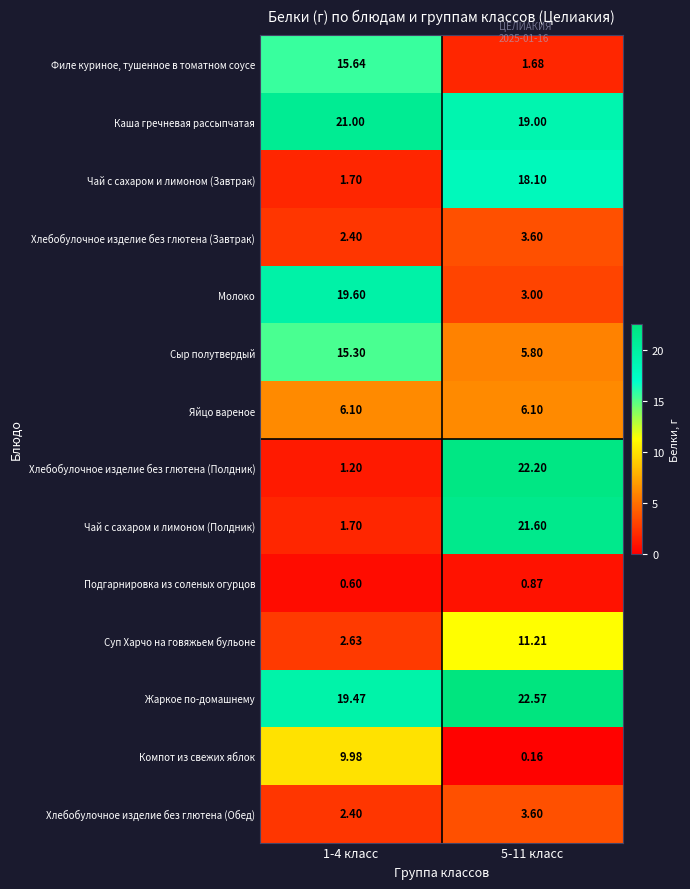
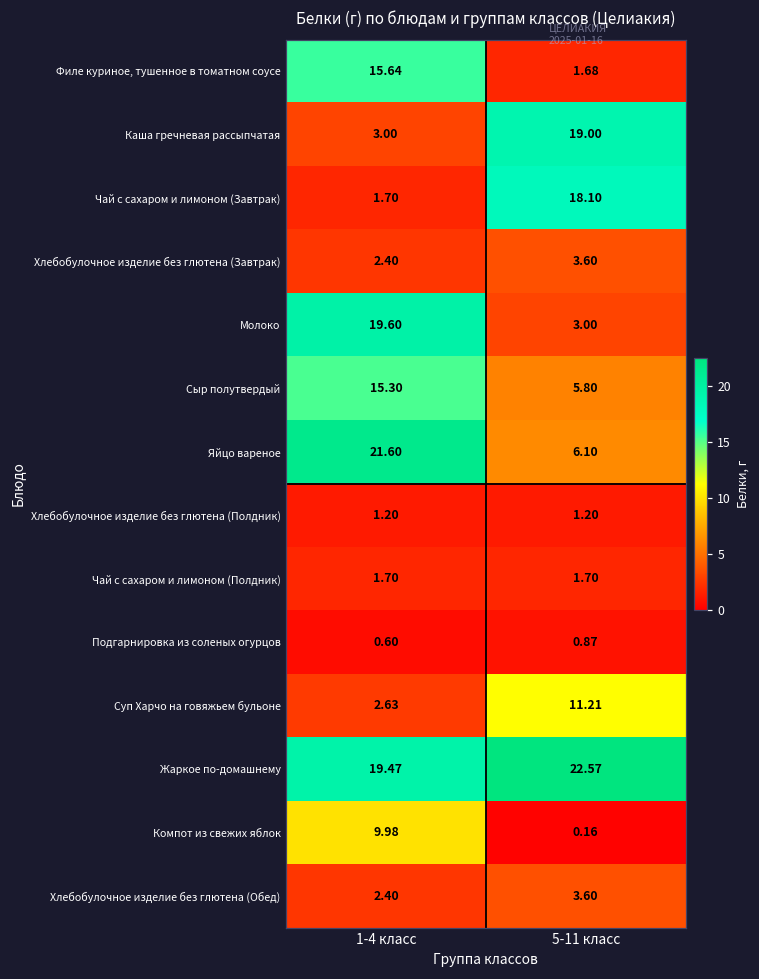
  {
    "Филе куриное, тушенное в томатном соусе": {
      "1-4 класс": 15.64,
      "5-11 класс": 1.68
    },
    "Каша гречневая рассыпчатая": {
-     "1-4 класс": 21.00,
+     "1-4 класс": 3.00,
      "5-11 класс": 19.00
    },
    "Чай с сахаром и лимоном (Завтрак)": {
      "1-4 класс": 1.70,
      "5-11 класс": 18.10
    },
    "Хлебобулочное изделие без глютена (Завтрак)": {
      "1-4 класс": 2.40,
      "5-11 класс": 3.60
    },
    "Молоко": {
      "1-4 класс": 19.60,
      "5-11 класс": 3.00
    },
    "Сыр полутвердый": {
      "1-4 класс": 15.30,
      "5-11 класс": 5.80
    },
    "Яйцо вареное": {
-     "1-4 класс": 6.10,
+     "1-4 класс": 21.60,
      "5-11 класс": 6.10
    },
    "Хлебобулочное изделие без глютена (Полдник)": {
      "1-4 класс": 1.20,
-     "5-11 класс": 22.20
+     "5-11 класс": 1.20
    },
    "Чай с сахаром и лимоном (Полдник)": {
      "1-4 класс": 1.70,
-     "5-11 класс": 21.60
+     "5-11 класс": 1.70
    },
    "Подгарнировка из соленых огурцов": {
      "1-4 класс": 0.60,
      "5-11 класс": 0.87
    },
    "Суп Харчо на говяжьем бульоне": {
      "1-4 класс": 2.63,
      "5-11 класс": 11.21
    },
    "Жаркое по-домашнему": {
      "1-4 класс": 19.47,
      "5-11 класс": 22.57
    },
    "Компот из свежих яблок": {
      "1-4 класс": 9.98,
      "5-11 класс": 0.16
    },
    "Хлебобулочное изделие без глютена (Обед)": {
      "1-4 класс": 2.40,
      "5-11 класс": 3.60
    }
  }
